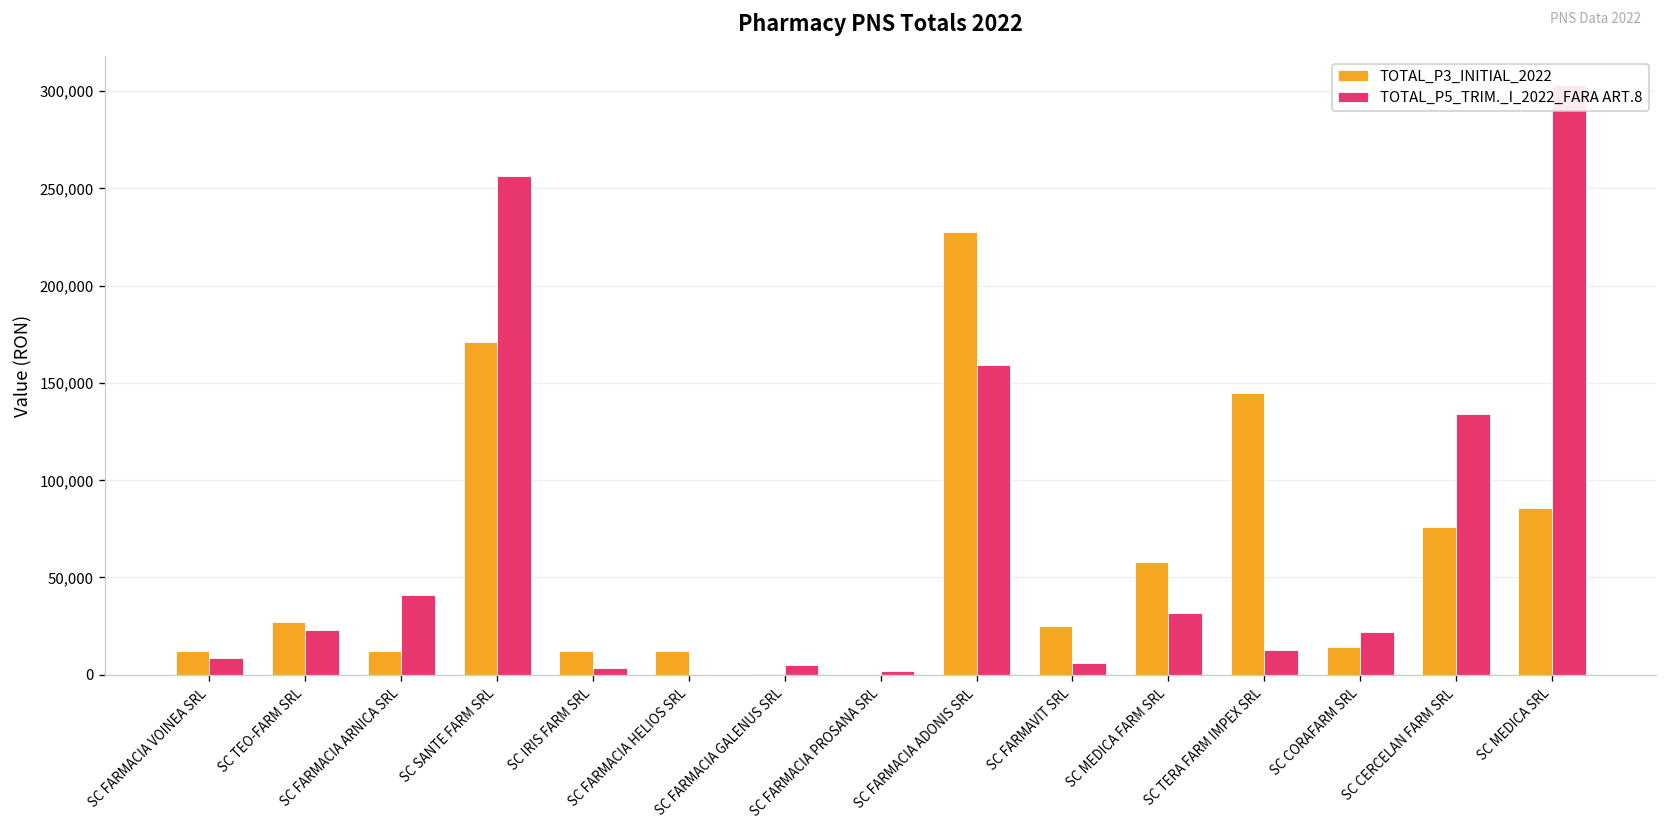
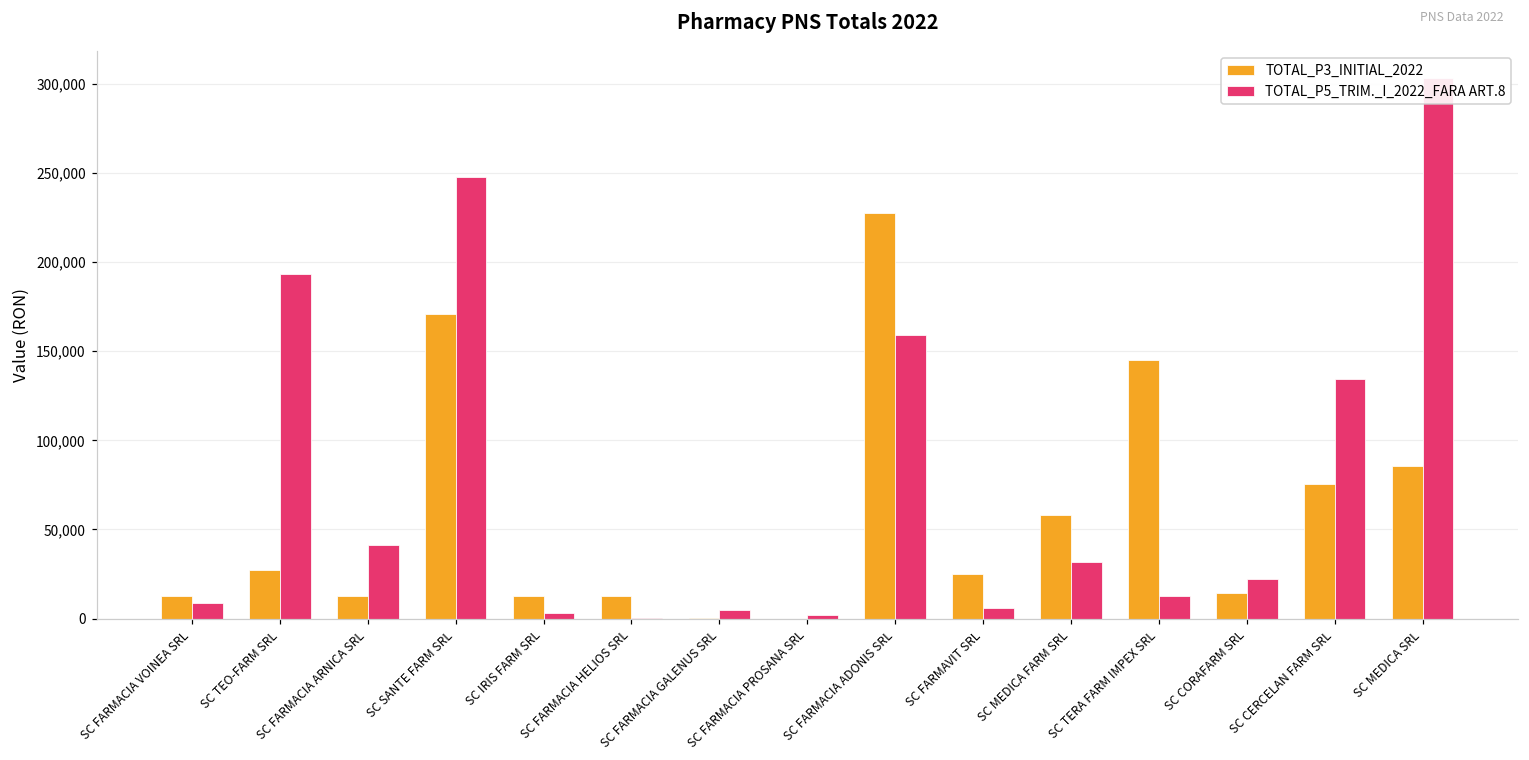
  {
    "TOTAL_P3_INITIAL_2022": {
      "SC FARMACIA VOINEA SRL": "12,000",
      "SC TEO-FARM SRL": "27,000",
      "SC FARMACIA ARNICA SRL": "12,000",
      "SC SANTE FARM SRL": "171,000",
      "SC IRIS FARM SRL": "12,000",
      "SC FARMACIA HELIOS SRL": "12,000",
      "SC FARMACIA PROSANA SRL": "0",
      "SC FARMACIA ADONIS SRL": "227,000",
      "SC FARMAVIT SRL": "25,000",
      "SC MEDICA FARM SRL": "58,000",
      "SC TERA FARM IMPEX SRL": "145,000",
      "SC CORAFARM SRL": "14,000",
      "SC CERCELAN FARM SRL": "76,000",
      "SC MEDICA SRL": "86,000"
    },
    "TOTAL_P5_TRIM._I_2022_FARA ART.8": {
      "SC FARMACIA VOINEA SRL": "8,000",
-     "SC TEO-FARM SRL": "23,000",
+     "SC TEO-FARM SRL": "193,000",
      "SC FARMACIA ARNICA SRL": "41,000",
-     "SC SANTE FARM SRL": "256,000",
+     "SC SANTE FARM SRL": "248,000",
      "SC IRIS FARM SRL": "3,000",
      "SC FARMACIA GALENUS SRL": "5,000",
      "SC FARMACIA PROSANA SRL": "2,000",
      "SC FARMACIA ADONIS SRL": "159,000",
      "SC FARMAVIT SRL": "6,000",
      "SC MEDICA FARM SRL": "32,000",
      "SC TERA FARM IMPEX SRL": "13,000",
      "SC CORAFARM SRL": "22,000",
      "SC CERCELAN FARM SRL": "134,000"
    }
  }
